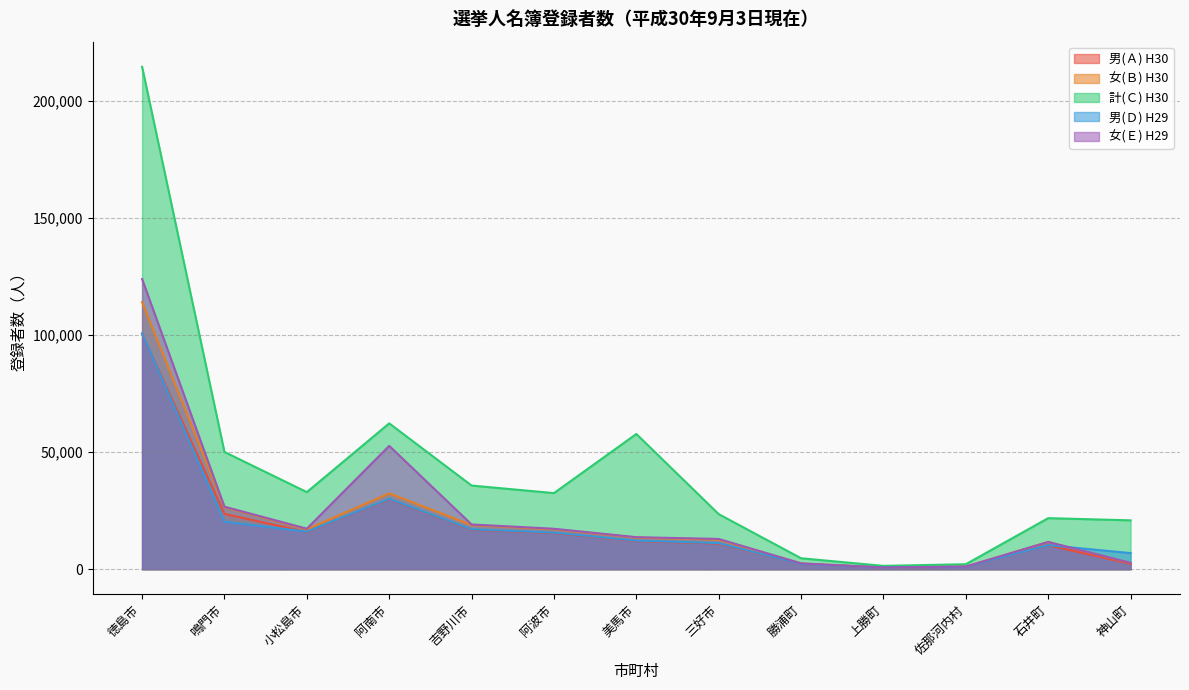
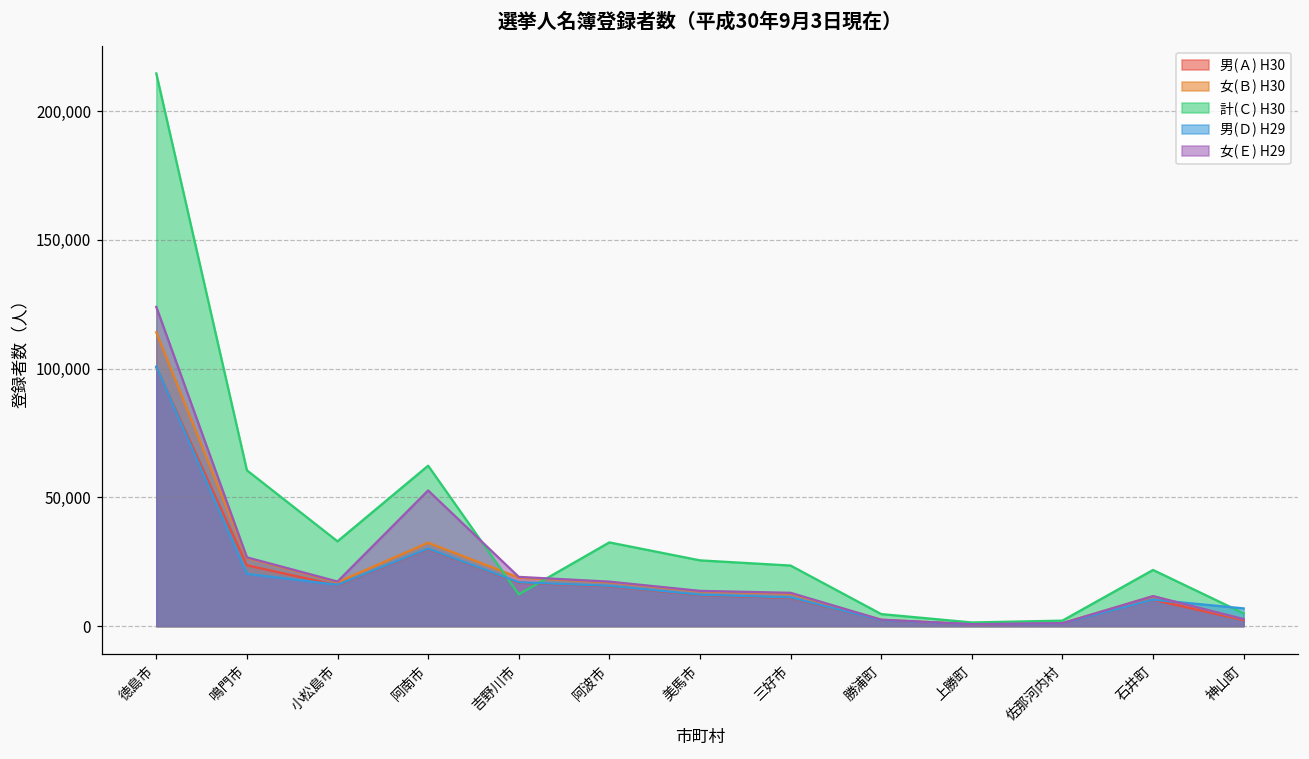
  {
    "計(Ｃ) H30": {
      "徳島市": "215,000",
-     "鳴門市": "50,000",
+     "鳴門市": "61,000",
      "小松島市": "33,000",
      "阿南市": "62,000",
-     "吉野川市": "36,000",
+     "吉野川市": "12,000",
      "阿波市": "33,000",
-     "美馬市": "58,000",
+     "美馬市": "26,000",
      "三好市": "24,000",
      "勝浦町": "5,000",
      "石井町": "22,000",
-     "神山町": "21,000"
+     "神山町": "5,000"
    },
    "男(Ｄ) H29": {
      "鳴門市": "20,000",
      "神山町": "7,000"
    },
    "女(Ｅ) H29": {
      "徳島市": "124,000",
      "阿南市": "53,000"
    }
  }
